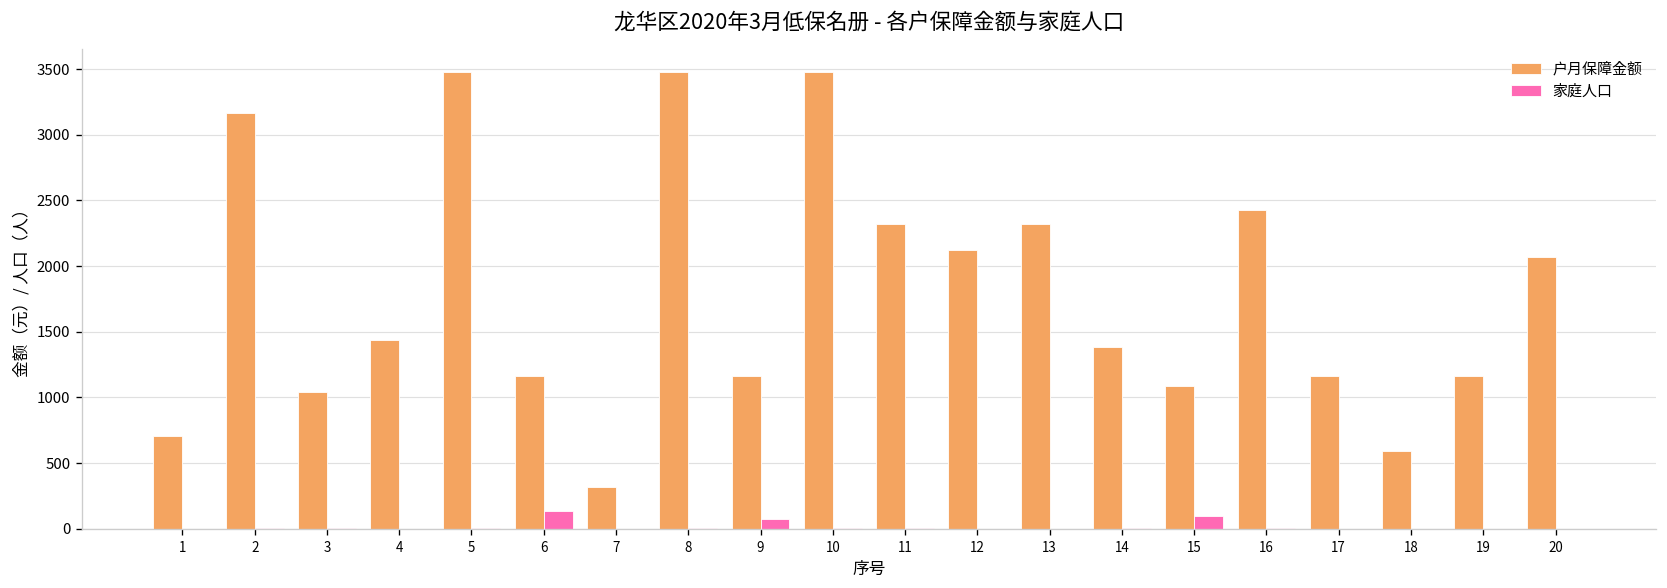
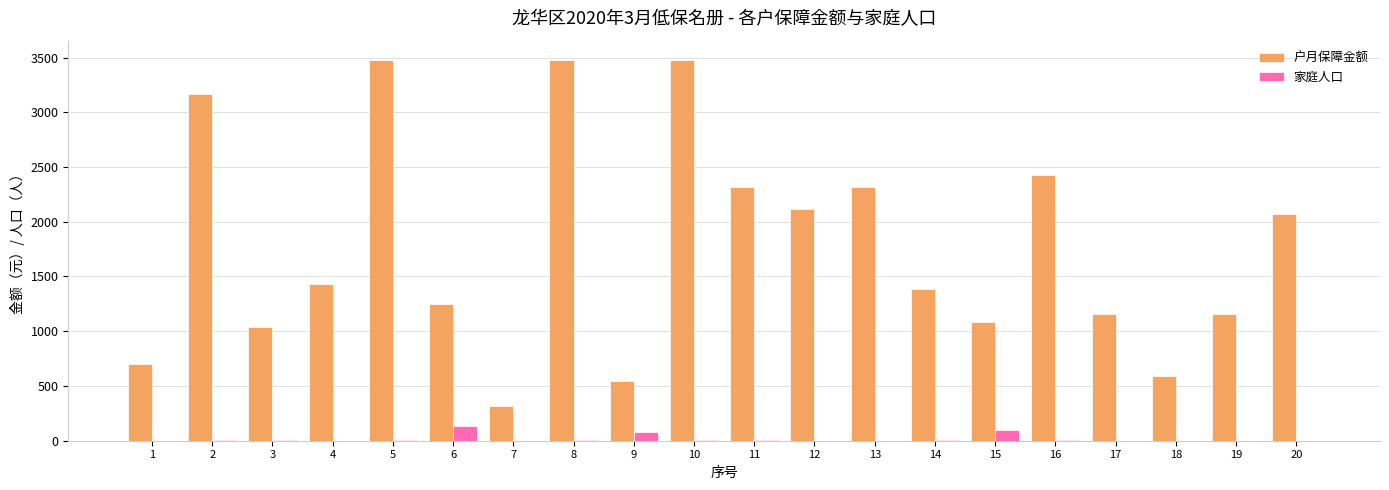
  {
    "户月保障金额": {
      "1": 700,
      "2": 3170,
      "3": 1040,
      "4": 1430,
      "5": 3480,
-     "6": 1160,
+     "6": 1250,
      "7": 320,
      "8": 3480,
-     "9": 1160,
+     "9": 550,
      "10": 3480,
      "11": 2320,
      "12": 2120,
      "13": 2320,
      "14": 1390,
      "15": 1090,
      "16": 2430,
      "17": 1160,
      "18": 590,
      "19": 1160,
      "20": 2070
    },
    "家庭人口": {
      "6": 140,
      "9": 80,
      "15": 100
    }
  }
